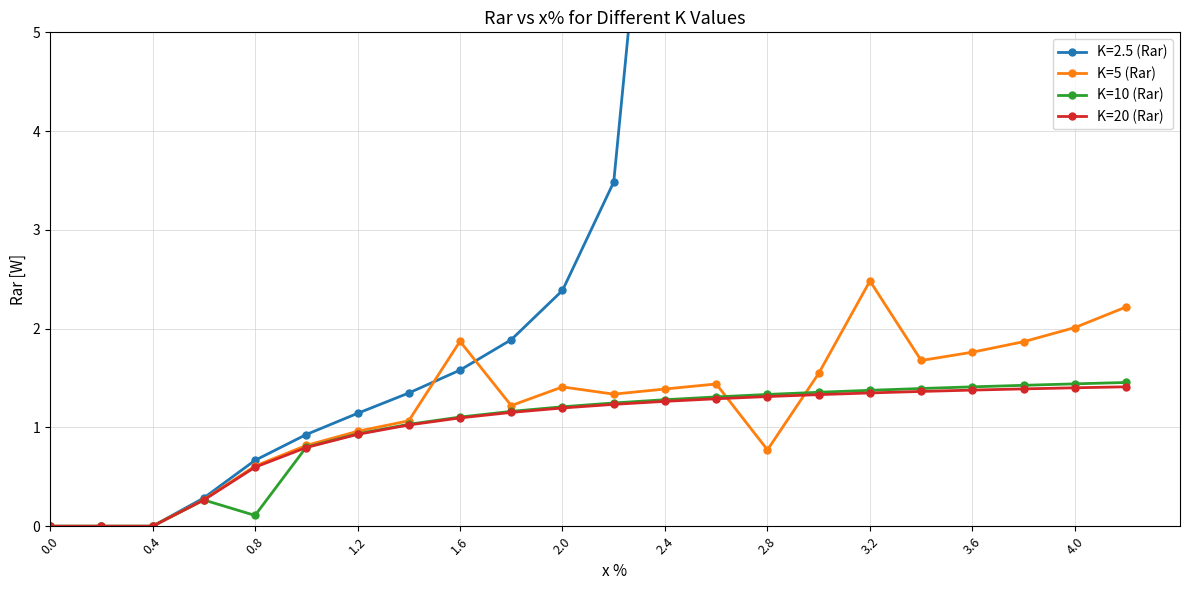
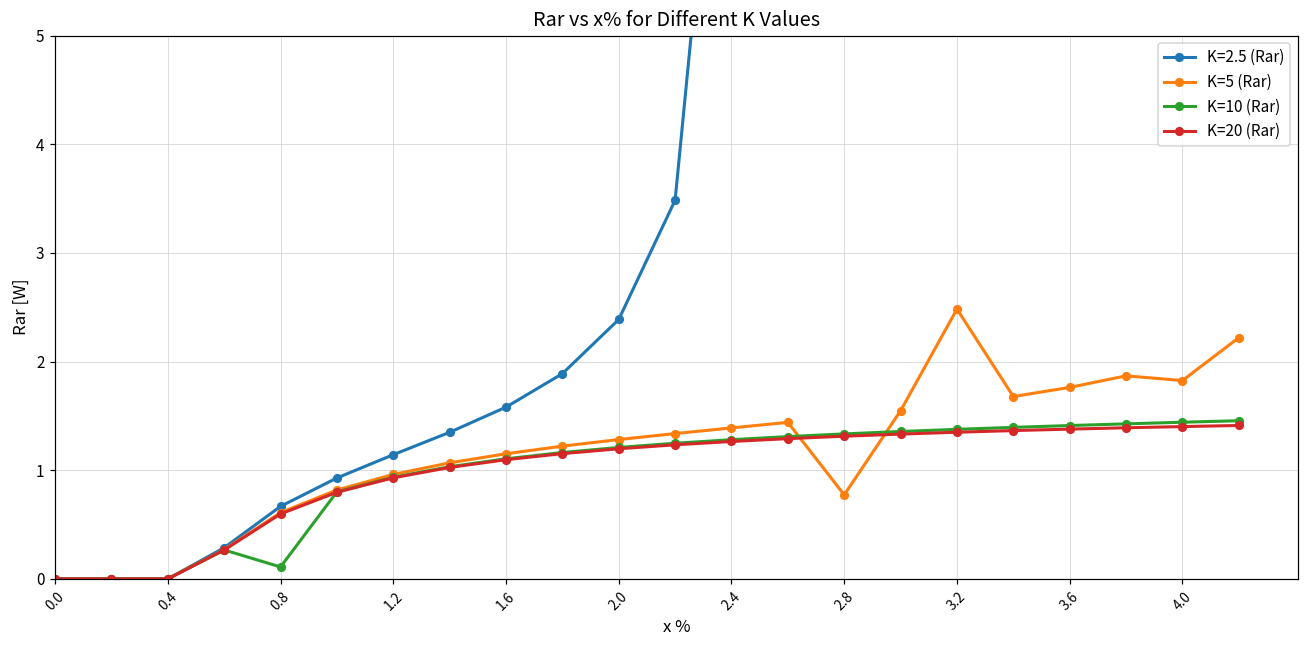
  {
    "K=2.5 (Rar)": {
      "0.8": 0.7,
      "1.2": 1.1,
      "1.6": 1.6,
      "2.0": 2.4
    },
    "K=5 (Rar)": {
      "1.2": 1.0,
-     "1.6": 1.9,
-     "2.0": 1.4,
+     "1.6": 1.2,
+     "2.0": 1.3,
      "2.4": 1.4,
      "2.8": 0.8,
      "3.2": 2.5,
      "3.6": 1.8,
-     "4.0": 2.0
+     "4.0": 1.8
    },
    "K=10 (Rar)": {
      "0.8": 0.1,
      "3.2": 1.4,
      "3.6": 1.4,
      "4.0": 1.4
    },
    "K=20 (Rar)": {
      "3.2": 1.3,
      "3.6": 1.4,
      "4.0": 1.4
    }
  }
